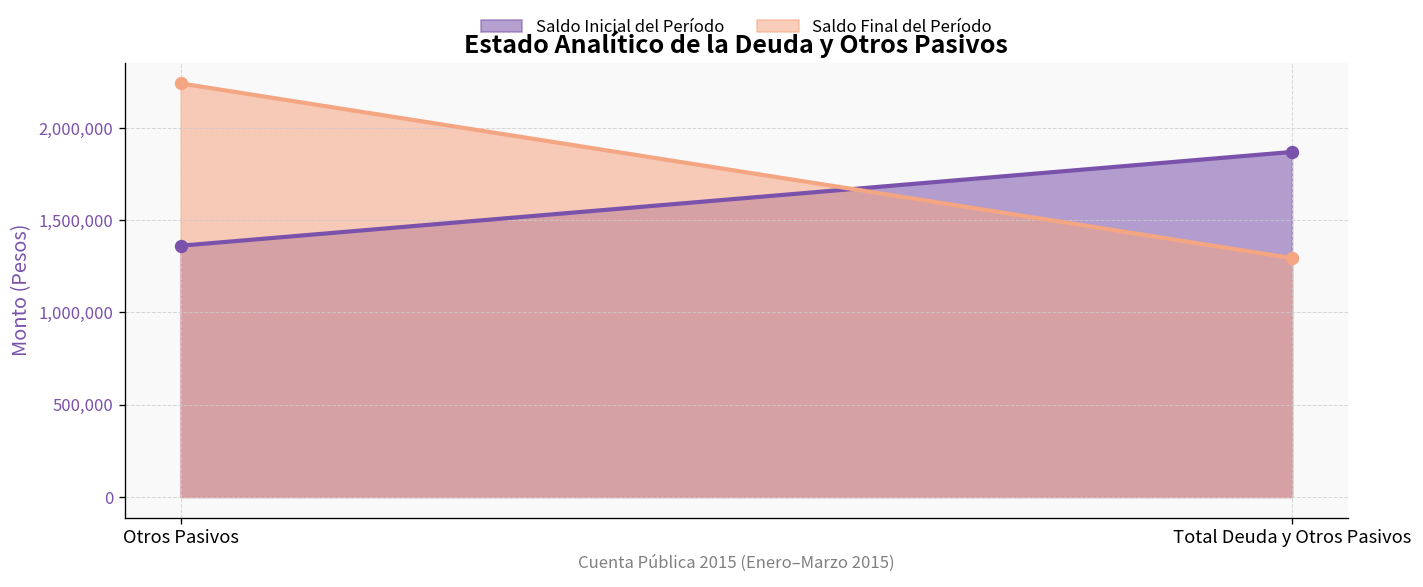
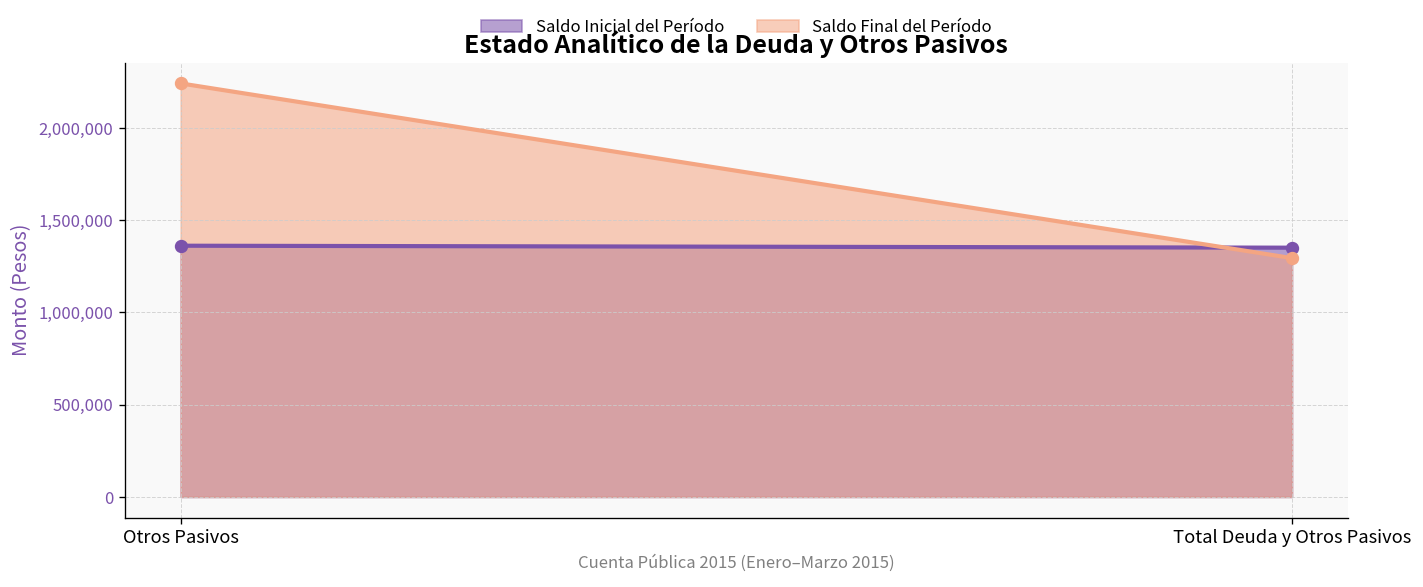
  {
    "Saldo Inicial del Período": {
      "Otros Pasivos": "1,360,000",
-     "Total Deuda y Otros Pasivos": "1,870,000"
+     "Total Deuda y Otros Pasivos": "1,350,000"
    },
    "Saldo Final del Período": {
      "Otros Pasivos": "2,240,000",
      "Total Deuda y Otros Pasivos": "1,290,000"
    }
  }
